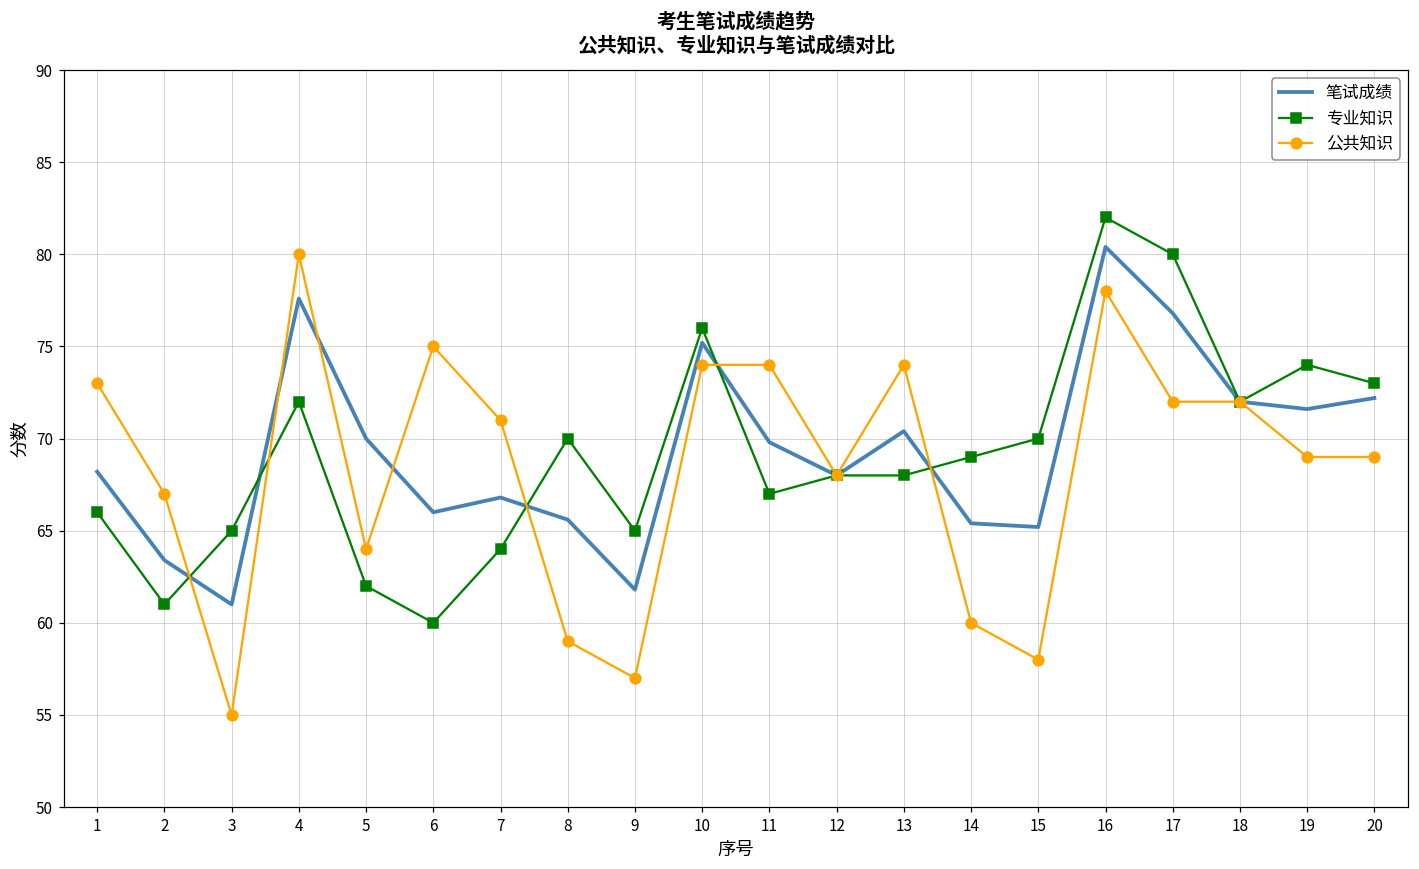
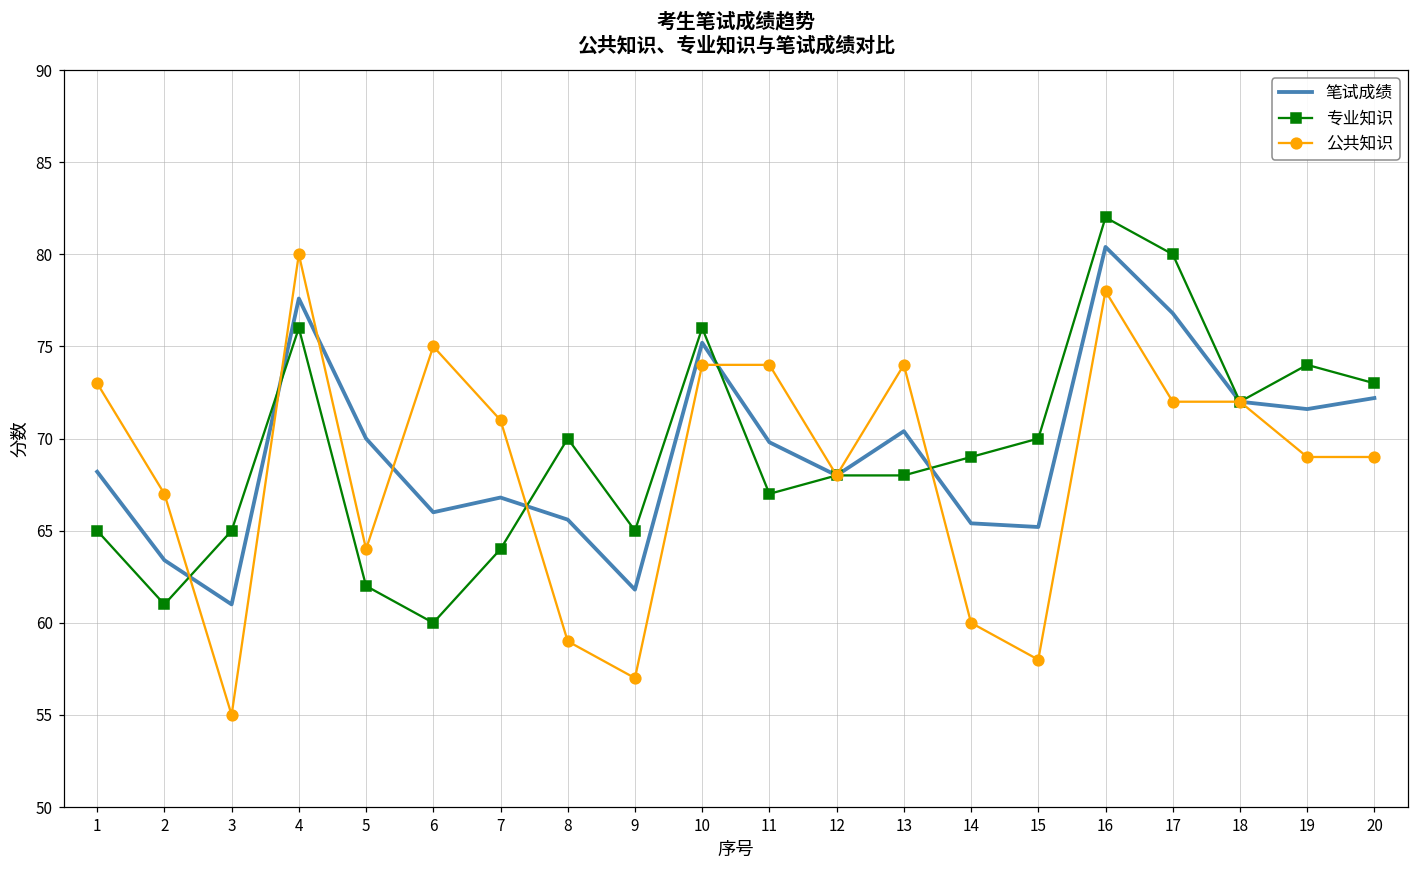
  {
    "笔试成绩": {
      "1": 68.2,
      "2": 63.4,
      "3": 61,
      "4": 77.6,
      "5": 70,
      "6": 66,
      "7": 66.8,
      "8": 65.6,
      "9": 61.8,
      "10": 75.2,
      "11": 69.8,
      "13": 70.4,
      "14": 65.4,
      "15": 65.2,
      "16": 80.4,
      "17": 76.8,
      "19": 71.6,
      "20": 72.2
    },
    "专业知识": {
-     "1": 66,
+     "1": 65,
      "2": 61,
      "3": 65,
-     "4": 72,
+     "4": 76,
      "5": 62,
      "6": 60,
      "7": 64,
      "8": 70,
      "9": 65,
      "10": 76,
      "11": 67,
      "13": 68,
      "14": 69,
      "15": 70,
      "16": 82,
      "17": 80,
      "19": 74,
      "20": 73
    },
    "公共知识": {
      "1": 73,
      "2": 67,
      "3": 55,
      "4": 80,
      "5": 64,
      "6": 75,
      "7": 71,
      "8": 59,
      "9": 57,
      "10": 74,
      "11": 74,
      "13": 74,
      "14": 60,
      "15": 58,
      "16": 78,
      "17": 72,
      "19": 69,
      "20": 69
    }
  }
